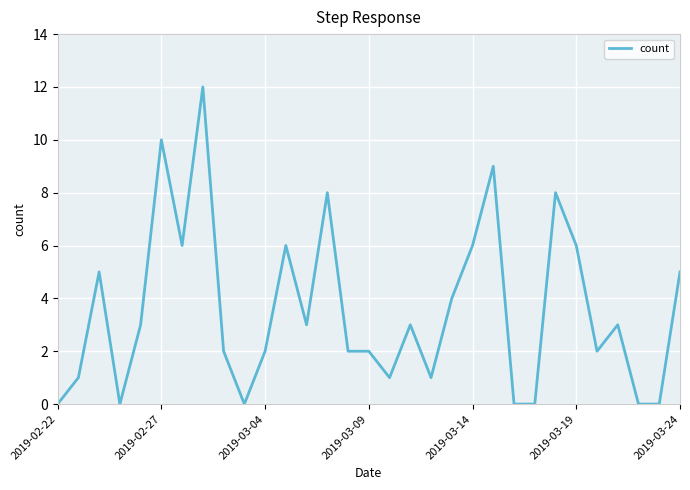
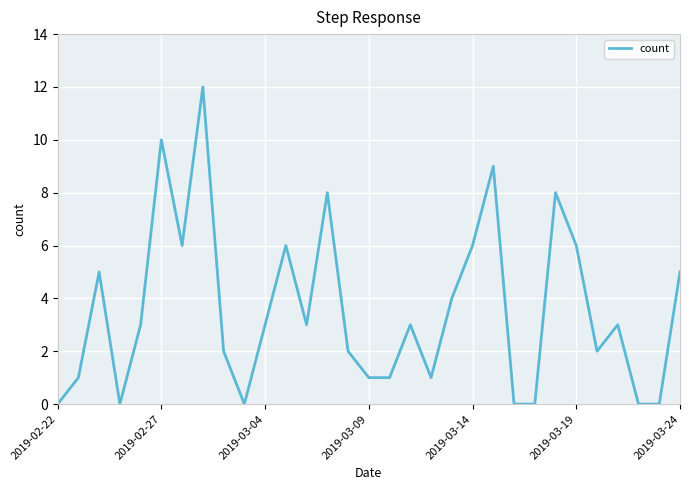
  {
    "2019-02-22": 0,
    "2019-02-27": 10,
-   "2019-03-04": 2,
-   "2019-03-09": 2,
+   "2019-03-04": 3,
+   "2019-03-09": 1,
    "2019-03-14": 6,
    "2019-03-19": 6,
    "2019-03-24": 5
  }
